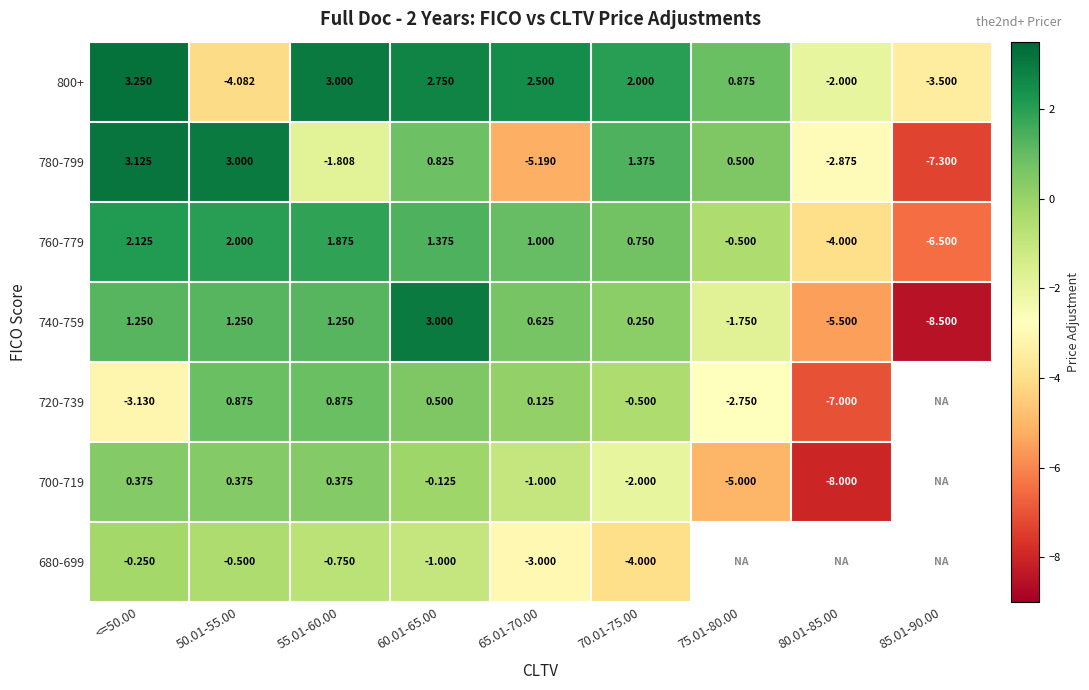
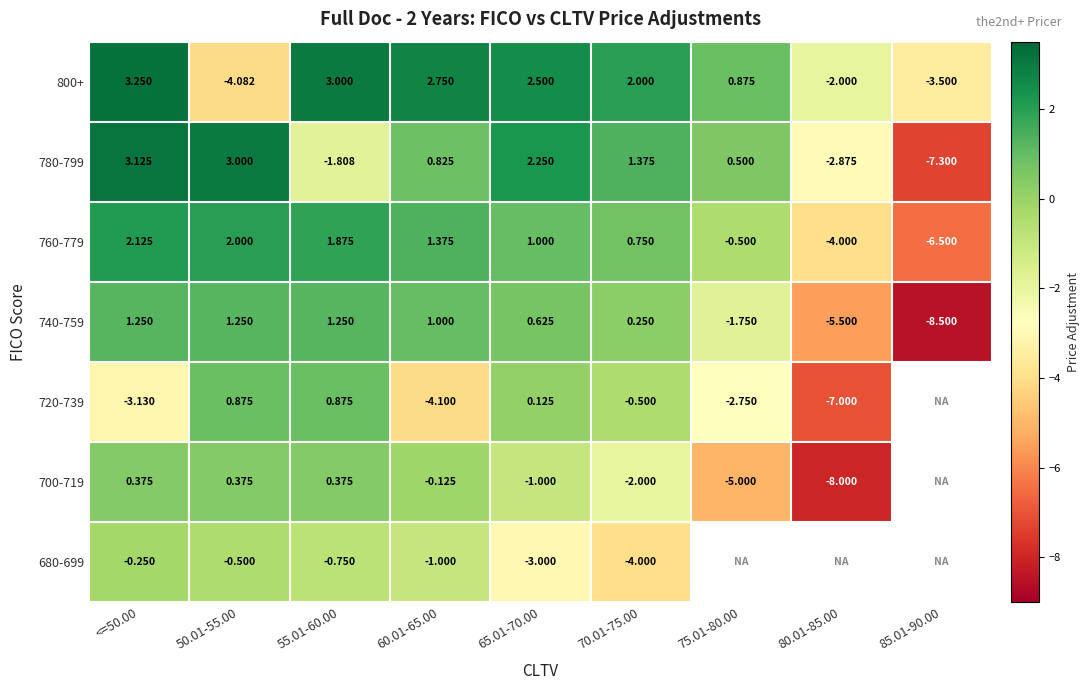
  {
    "800+": {
      "<=50.00": 3.250,
      "50.01-55.00": -4.082,
      "55.01-60.00": 3.000,
      "60.01-65.00": 2.750,
      "65.01-70.00": 2.500,
      "70.01-75.00": 2.000,
      "75.01-80.00": 0.875,
      "80.01-85.00": -2.000,
      "85.01-90.00": -3.500
    },
    "780-799": {
      "<=50.00": 3.125,
      "50.01-55.00": 3.000,
      "55.01-60.00": -1.808,
      "60.01-65.00": 0.825,
-     "65.01-70.00": -5.190,
+     "65.01-70.00": 2.250,
      "70.01-75.00": 1.375,
      "75.01-80.00": 0.500,
      "80.01-85.00": -2.875,
      "85.01-90.00": -7.300
    },
    "760-779": {
      "<=50.00": 2.125,
      "50.01-55.00": 2.000,
      "55.01-60.00": 1.875,
      "60.01-65.00": 1.375,
      "65.01-70.00": 1.000,
      "70.01-75.00": 0.750,
      "75.01-80.00": -0.500,
      "80.01-85.00": -4.000,
      "85.01-90.00": -6.500
    },
    "740-759": {
      "<=50.00": 1.250,
      "50.01-55.00": 1.250,
      "55.01-60.00": 1.250,
-     "60.01-65.00": 3.000,
+     "60.01-65.00": 1.000,
      "65.01-70.00": 0.625,
      "70.01-75.00": 0.250,
      "75.01-80.00": -1.750,
      "80.01-85.00": -5.500,
      "85.01-90.00": -8.500
    },
    "720-739": {
      "<=50.00": -3.130,
      "50.01-55.00": 0.875,
      "55.01-60.00": 0.875,
-     "60.01-65.00": 0.500,
+     "60.01-65.00": -4.100,
      "65.01-70.00": 0.125,
      "70.01-75.00": -0.500,
      "75.01-80.00": -2.750,
      "80.01-85.00": -7.000
    },
    "700-719": {
      "<=50.00": 0.375,
      "50.01-55.00": 0.375,
      "55.01-60.00": 0.375,
      "60.01-65.00": -0.125,
      "65.01-70.00": -1.000,
      "70.01-75.00": -2.000,
      "75.01-80.00": -5.000,
      "80.01-85.00": -8.000
    },
    "680-699": {
      "<=50.00": -0.250,
      "50.01-55.00": -0.500,
      "55.01-60.00": -0.750,
      "60.01-65.00": -1.000,
      "65.01-70.00": -3.000,
      "70.01-75.00": -4.000
    }
  }
